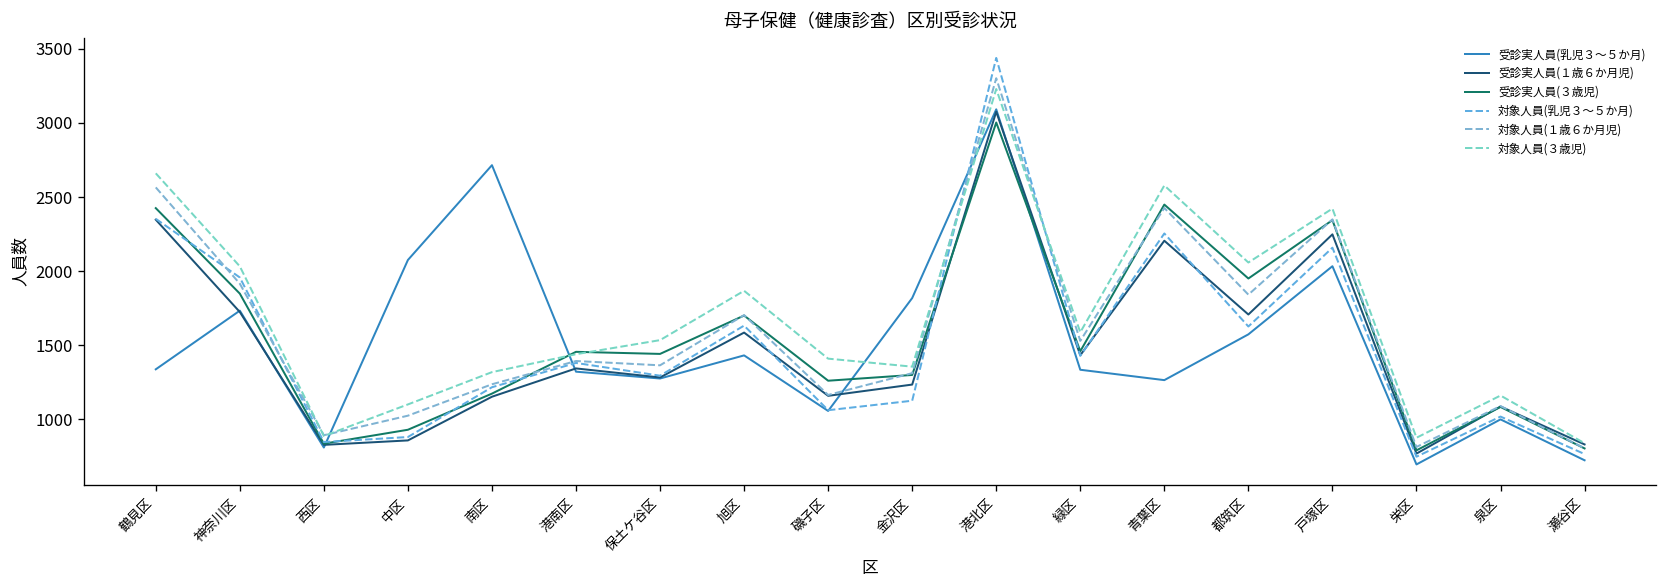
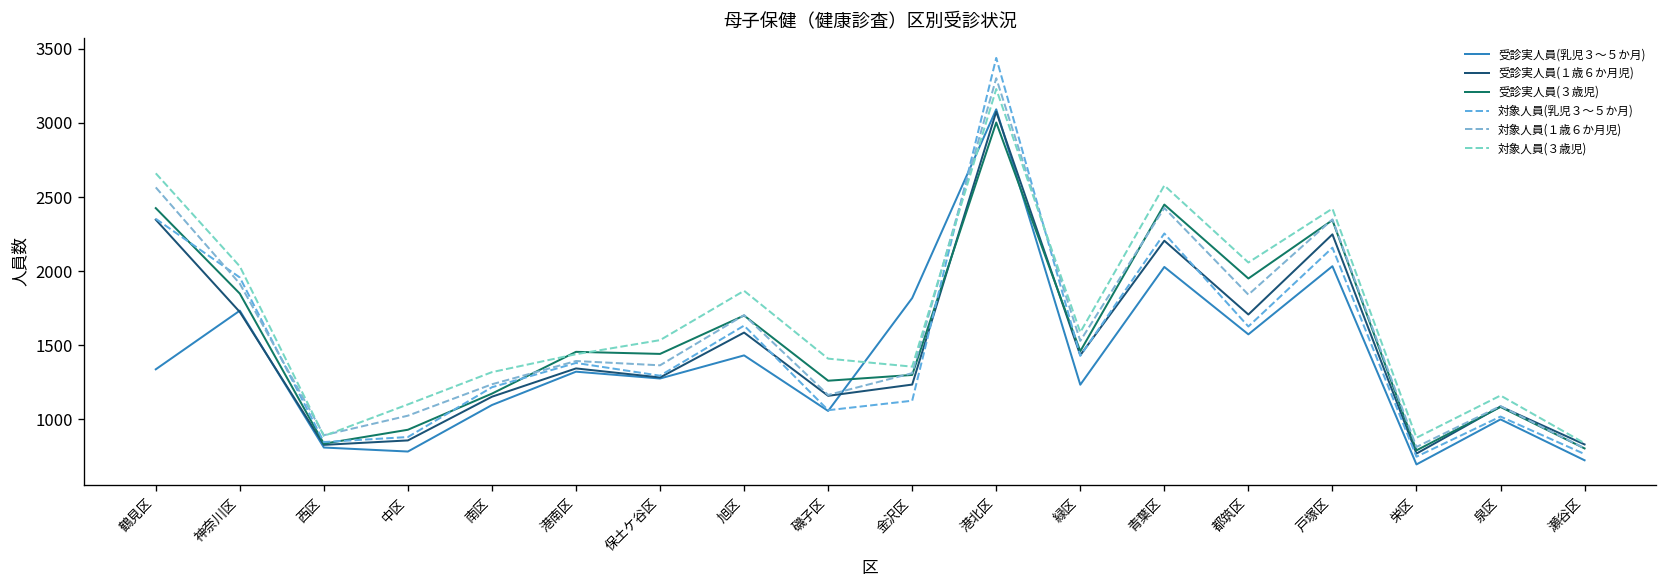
  {
    "受診実人員(乳児３～５か月)": {
      "鶴見区": 1340,
-     "中区": 2080,
-     "南区": 2720,
+     "中区": 780,
+     "南区": 1100,
      "港南区": 1320,
      "旭区": 1430,
      "金沢区": 1820,
-     "緑区": 1330,
-     "青葉区": 1260,
+     "緑区": 1230,
+     "青葉区": 2030,
      "都筑区": 1570,
      "戸塚区": 2030,
      "栄区": 700,
      "瀬谷区": 720
    }
  }
